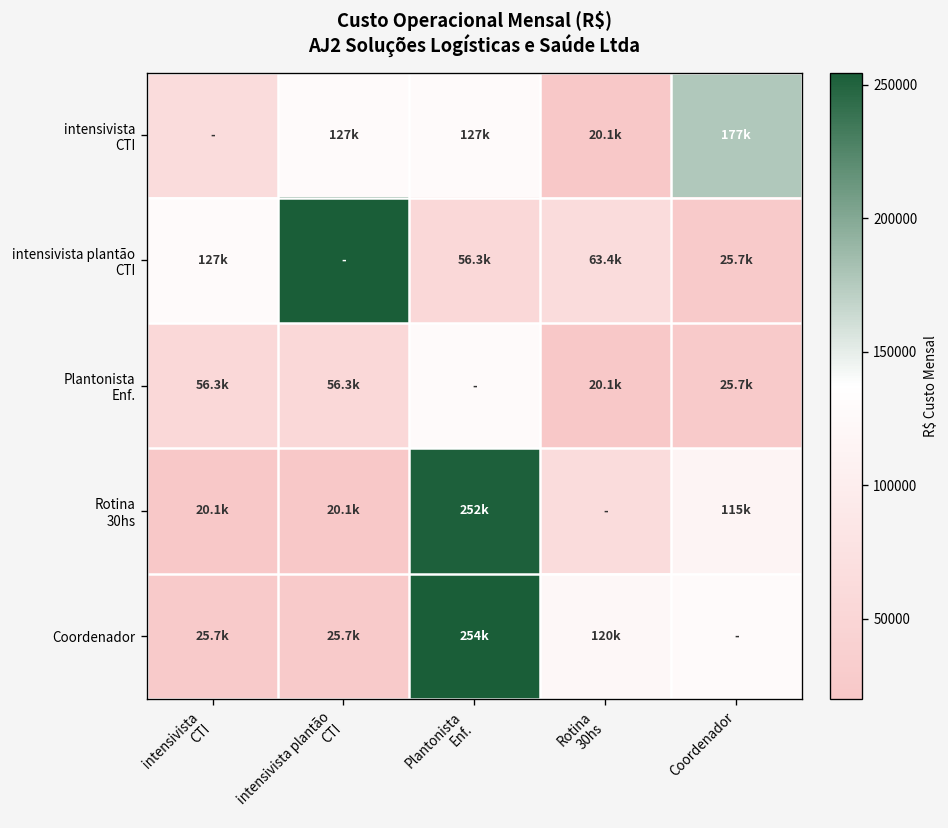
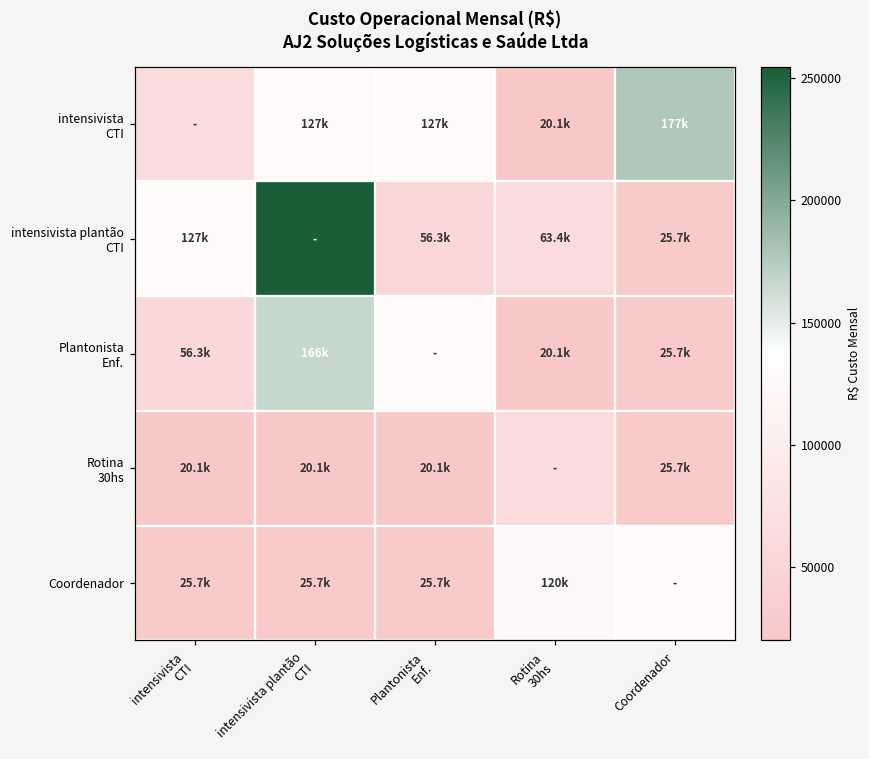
  {
    "intensivista CTI": {
      "intensivista plantão CTI": "127k",
      "Plantonista Enf.": "127k",
      "Rotina 30hs": "20.1k",
      "Coordenador": "177k"
    },
    "intensivista plantão CTI": {
      "intensivista CTI": "127k",
      "Plantonista Enf.": "56.3k",
      "Rotina 30hs": "63.4k",
      "Coordenador": "25.7k"
    },
    "Plantonista Enf.": {
      "intensivista CTI": "56.3k",
-     "intensivista plantão CTI": "56.3k",
+     "intensivista plantão CTI": "166k",
      "Rotina 30hs": "20.1k",
      "Coordenador": "25.7k"
    },
    "Rotina 30hs": {
      "intensivista CTI": "20.1k",
      "intensivista plantão CTI": "20.1k",
-     "Plantonista Enf.": "252k",
-     "Coordenador": "115k"
+     "Plantonista Enf.": "20.1k",
+     "Coordenador": "25.7k"
    },
    "Coordenador": {
      "intensivista CTI": "25.7k",
      "intensivista plantão CTI": "25.7k",
-     "Plantonista Enf.": "254k",
+     "Plantonista Enf.": "25.7k",
      "Rotina 30hs": "120k"
    }
  }
